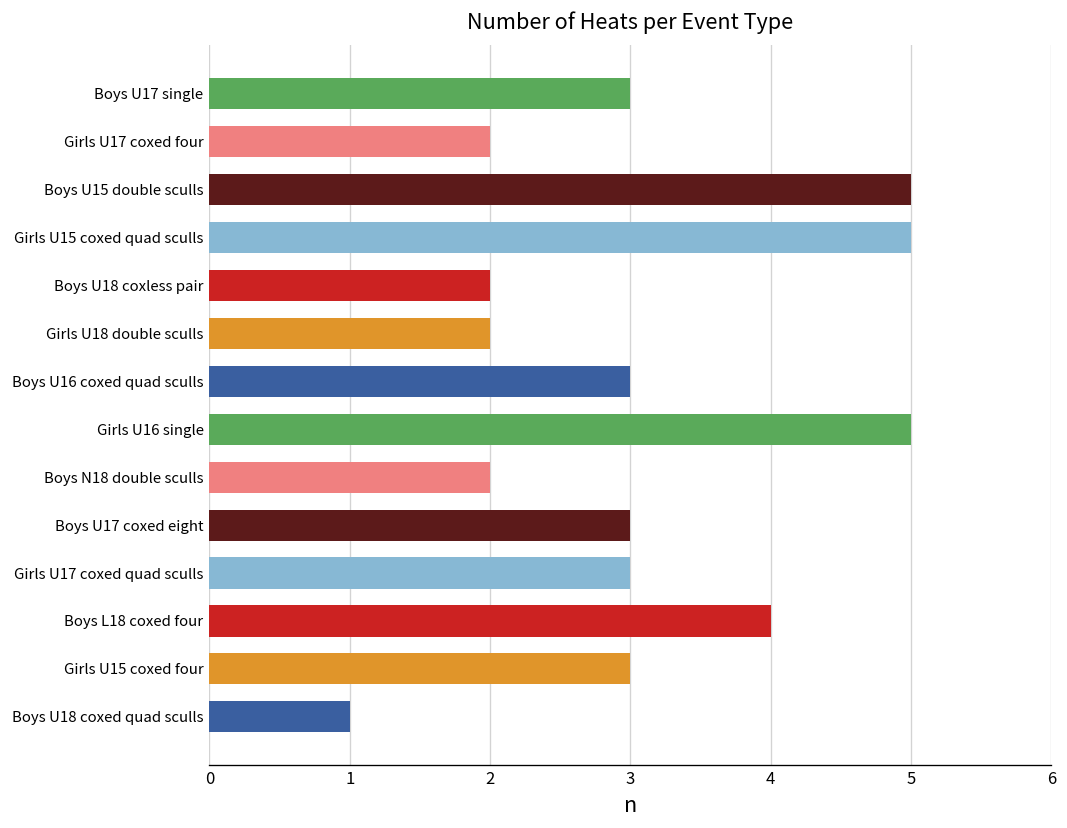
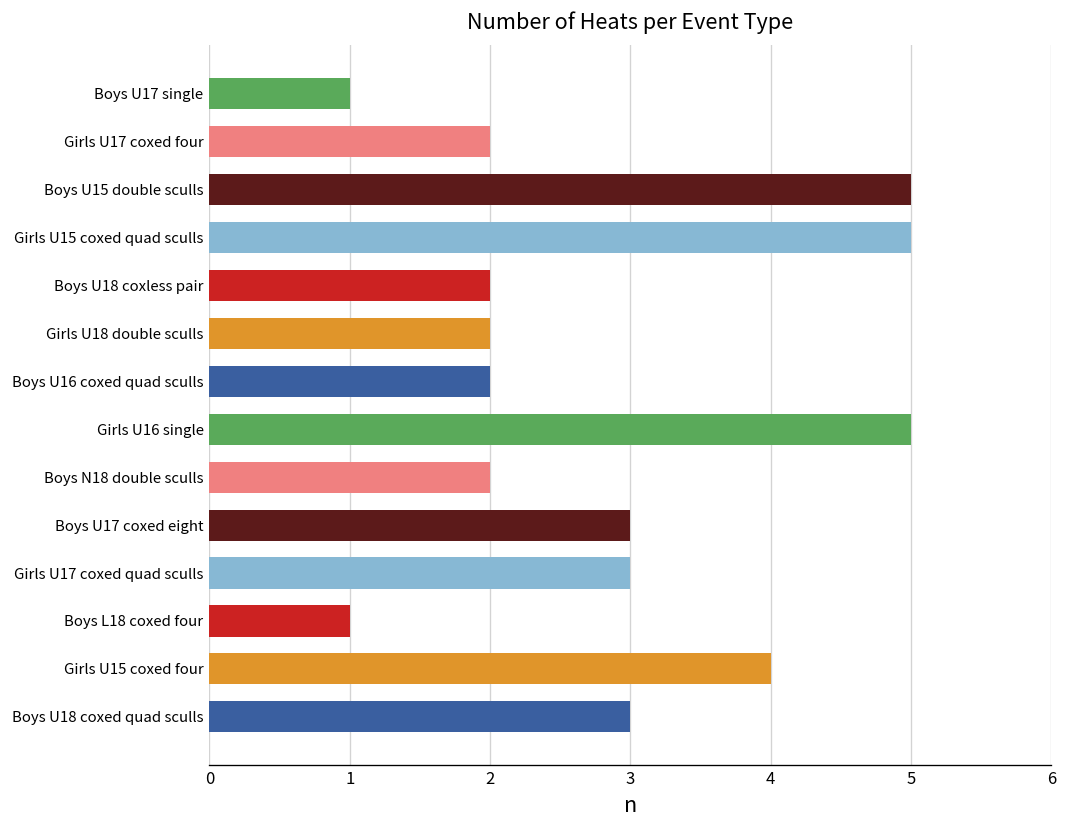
  {
-   "Boys U17 single": 3,
+   "Boys U17 single": 1,
    "Girls U17 coxed four": 2,
    "Boys U15 double sculls": 5,
    "Girls U15 coxed quad sculls": 5,
    "Boys U18 coxless pair": 2,
    "Girls U18 double sculls": 2,
-   "Boys U16 coxed quad sculls": 3,
+   "Boys U16 coxed quad sculls": 2,
    "Girls U16 single": 5,
    "Boys N18 double sculls": 2,
    "Boys U17 coxed eight": 3,
    "Girls U17 coxed quad sculls": 3,
-   "Boys L18 coxed four": 4,
-   "Girls U15 coxed four": 3,
-   "Boys U18 coxed quad sculls": 1
+   "Boys L18 coxed four": 1,
+   "Girls U15 coxed four": 4,
+   "Boys U18 coxed quad sculls": 3
  }
